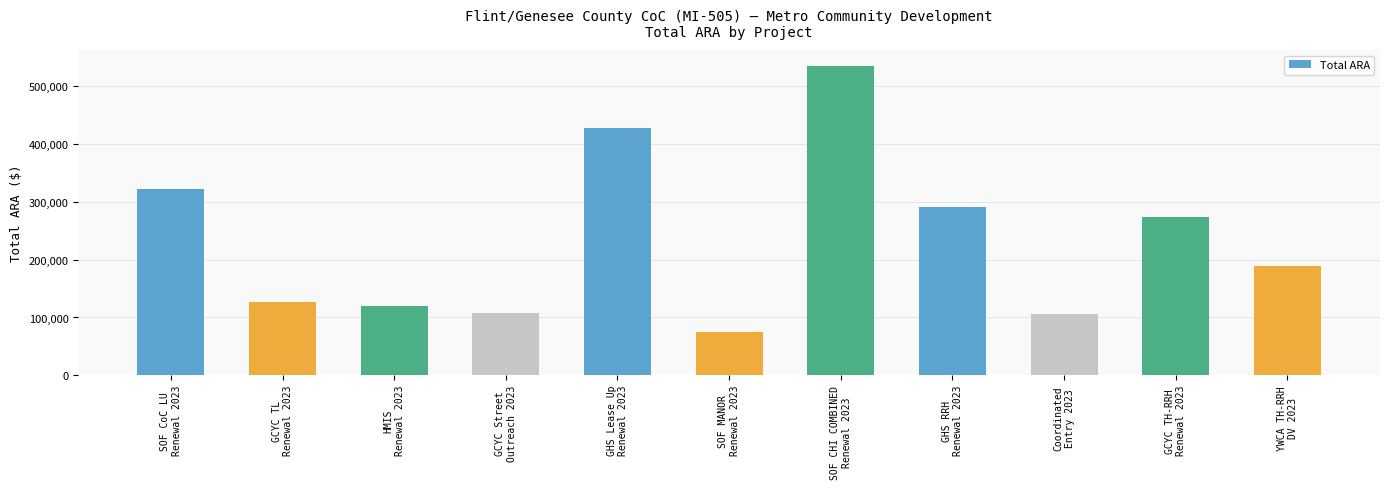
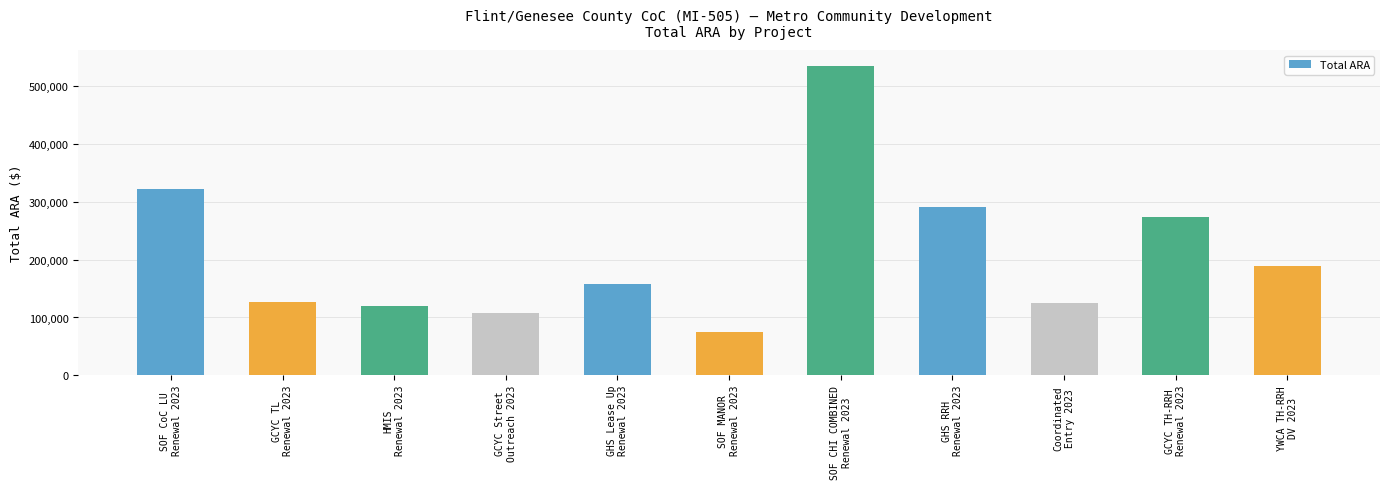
  {
    "SOF CoC LU Renewal 2023": "320,000",
    "GCYC TL Renewal 2023": "130,000",
    "HMIS Renewal 2023": "120,000",
    "GCYC Street Outreach 2023": "110,000",
-   "GHS Lease Up Renewal 2023": "430,000",
+   "GHS Lease Up Renewal 2023": "160,000",
    "SOF MANOR Renewal 2023": "80,000",
    "SOF CHI COMBINED Renewal 2023": "540,000",
    "GHS RRH Renewal 2023": "290,000",
-   "Coordinated Entry 2023": "110,000",
+   "Coordinated Entry 2023": "120,000",
    "GCYC TH-RRH Renewal 2023": "270,000",
    "YWCA TH-RRH DV 2023": "190,000"
  }
